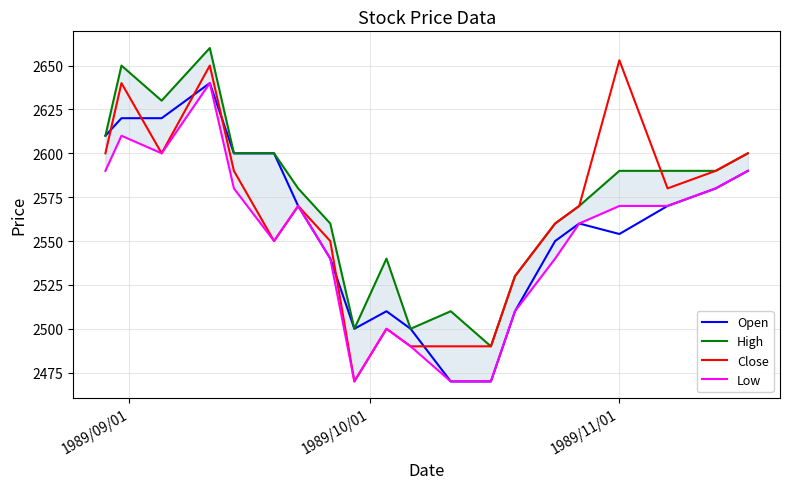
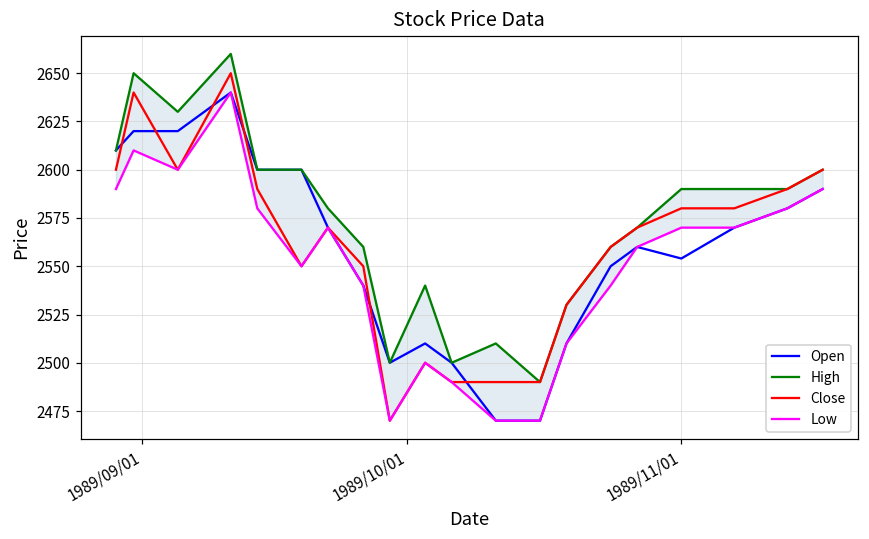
  {
    "Open": {
      "1989/11/01": 2554
    },
    "High": {
      "1989/11/01": 2590
    },
    "Close": {
-     "1989/11/01": 2653
+     "1989/11/01": 2580
    },
    "Low": {
      "1989/11/01": 2570
    }
  }
